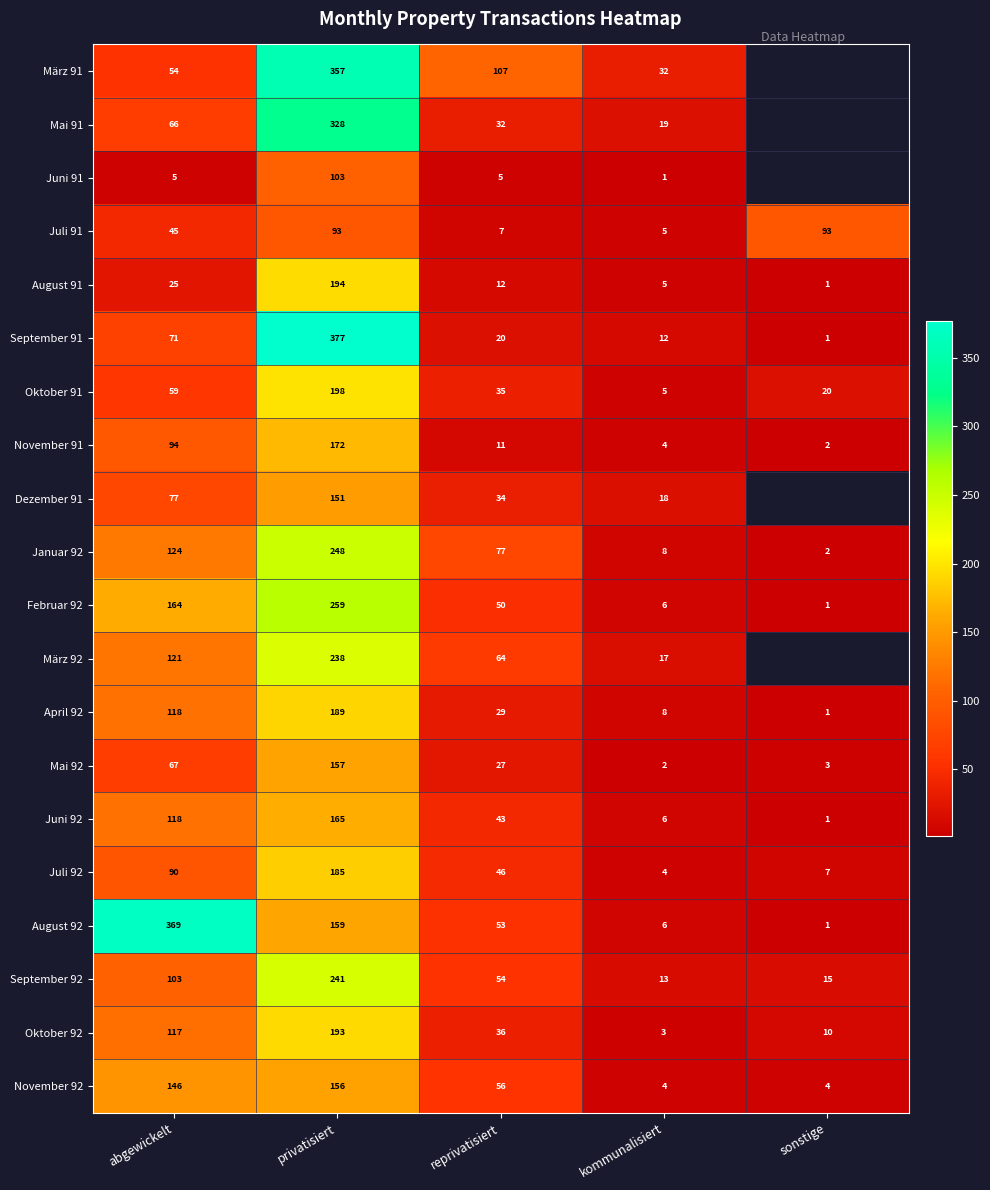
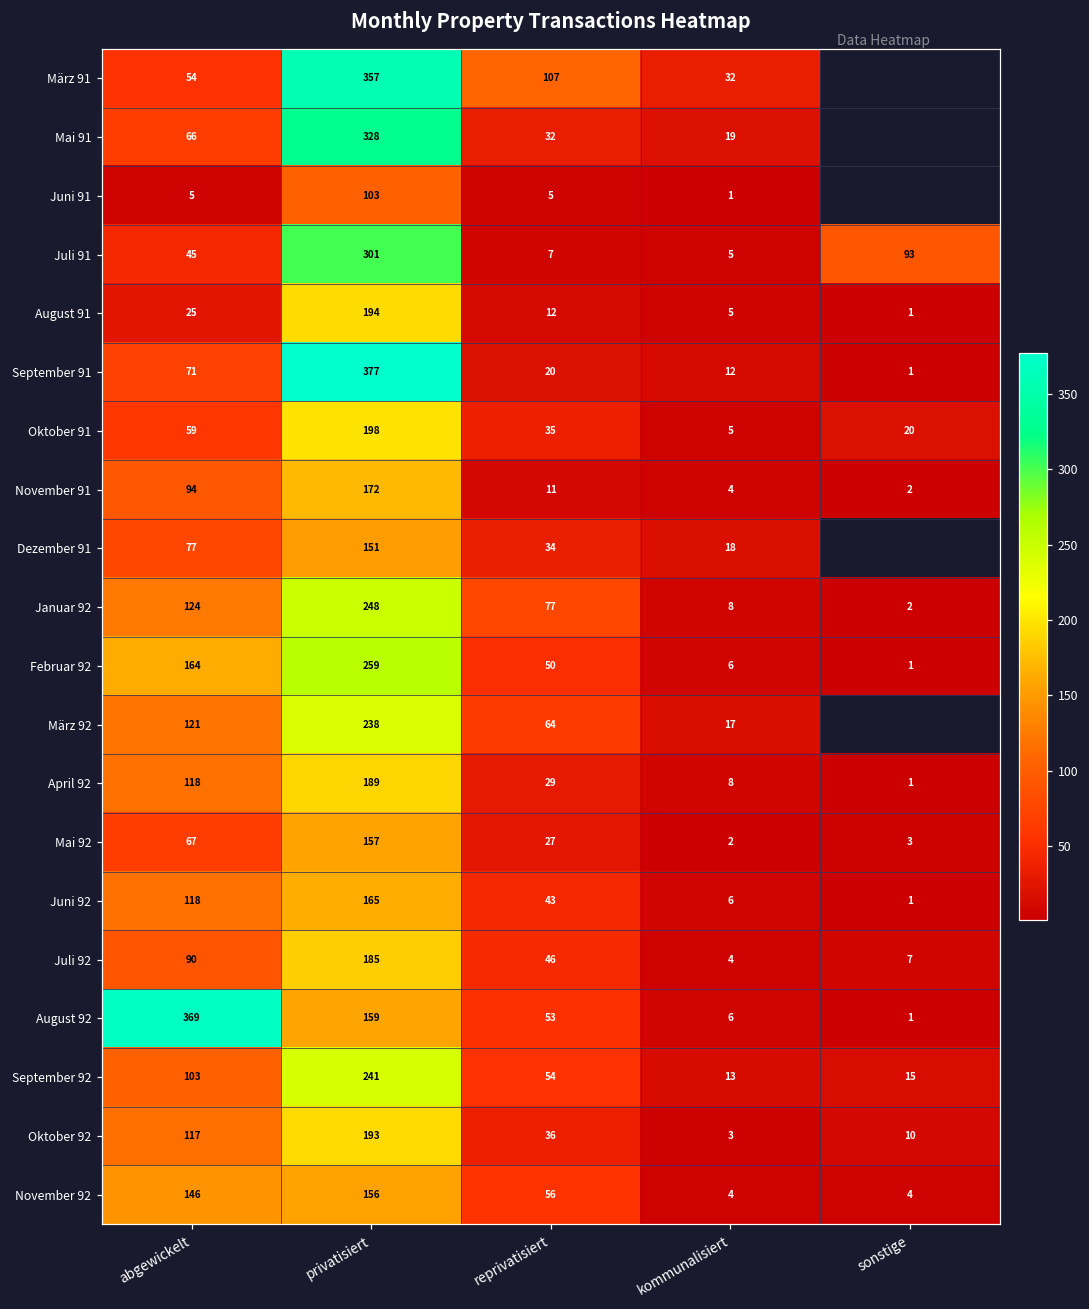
  {
    "März 91": {
      "abgewickelt": 54,
      "privatisiert": 357,
      "reprivatisiert": 107,
      "kommunalisiert": 32
    },
    "Mai 91": {
      "abgewickelt": 66,
      "privatisiert": 328,
      "reprivatisiert": 32,
      "kommunalisiert": 19
    },
    "Juni 91": {
      "abgewickelt": 5,
      "privatisiert": 103,
      "reprivatisiert": 5,
      "kommunalisiert": 1
    },
    "Juli 91": {
      "abgewickelt": 45,
-     "privatisiert": 93,
+     "privatisiert": 301,
      "reprivatisiert": 7,
      "kommunalisiert": 5,
      "sonstige": 93
    },
    "August 91": {
      "abgewickelt": 25,
      "privatisiert": 194,
      "reprivatisiert": 12,
      "kommunalisiert": 5,
      "sonstige": 1
    },
    "September 91": {
      "abgewickelt": 71,
      "privatisiert": 377,
      "reprivatisiert": 20,
      "kommunalisiert": 12,
      "sonstige": 1
    },
    "Oktober 91": {
      "abgewickelt": 59,
      "privatisiert": 198,
      "reprivatisiert": 35,
      "kommunalisiert": 5,
      "sonstige": 20
    },
    "November 91": {
      "abgewickelt": 94,
      "privatisiert": 172,
      "reprivatisiert": 11,
      "kommunalisiert": 4,
      "sonstige": 2
    },
    "Dezember 91": {
      "abgewickelt": 77,
      "privatisiert": 151,
      "reprivatisiert": 34,
      "kommunalisiert": 18
    },
    "Januar 92": {
      "abgewickelt": 124,
      "privatisiert": 248,
      "reprivatisiert": 77,
      "kommunalisiert": 8,
      "sonstige": 2
    },
    "Februar 92": {
      "abgewickelt": 164,
      "privatisiert": 259,
      "reprivatisiert": 50,
      "kommunalisiert": 6,
      "sonstige": 1
    },
    "März 92": {
      "abgewickelt": 121,
      "privatisiert": 238,
      "reprivatisiert": 64,
      "kommunalisiert": 17
    },
    "April 92": {
      "abgewickelt": 118,
      "privatisiert": 189,
      "reprivatisiert": 29,
      "kommunalisiert": 8,
      "sonstige": 1
    },
    "Mai 92": {
      "abgewickelt": 67,
      "privatisiert": 157,
      "reprivatisiert": 27,
      "kommunalisiert": 2,
      "sonstige": 3
    },
    "Juni 92": {
      "abgewickelt": 118,
      "privatisiert": 165,
      "reprivatisiert": 43,
      "kommunalisiert": 6,
      "sonstige": 1
    },
    "Juli 92": {
      "abgewickelt": 90,
      "privatisiert": 185,
      "reprivatisiert": 46,
      "kommunalisiert": 4,
      "sonstige": 7
    },
    "August 92": {
      "abgewickelt": 369,
      "privatisiert": 159,
      "reprivatisiert": 53,
      "kommunalisiert": 6,
      "sonstige": 1
    },
    "September 92": {
      "abgewickelt": 103,
      "privatisiert": 241,
      "reprivatisiert": 54,
      "kommunalisiert": 13,
      "sonstige": 15
    },
    "Oktober 92": {
      "abgewickelt": 117,
      "privatisiert": 193,
      "reprivatisiert": 36,
      "kommunalisiert": 3,
      "sonstige": 10
    },
    "November 92": {
      "abgewickelt": 146,
      "privatisiert": 156,
      "reprivatisiert": 56,
      "kommunalisiert": 4,
      "sonstige": 4
    }
  }
